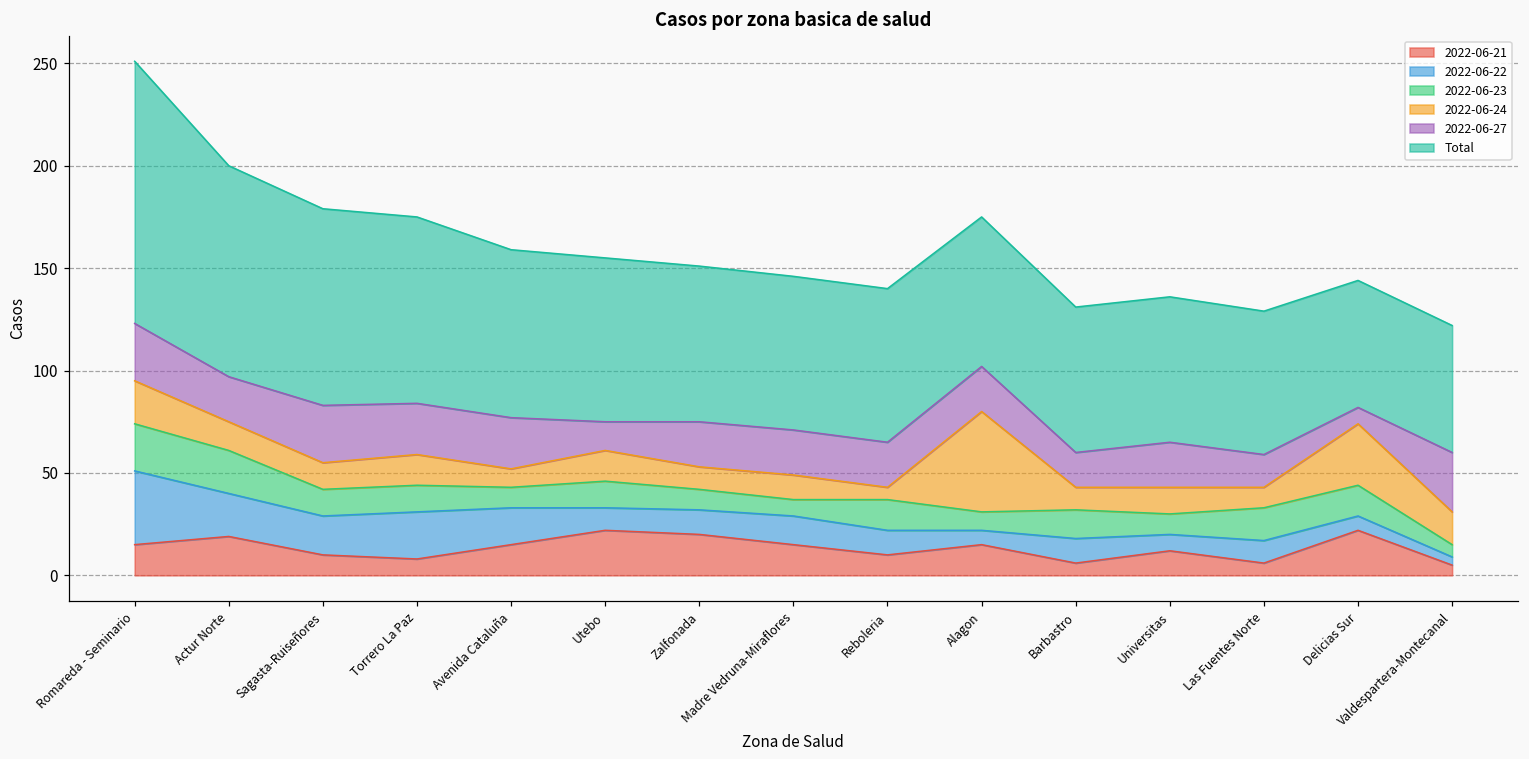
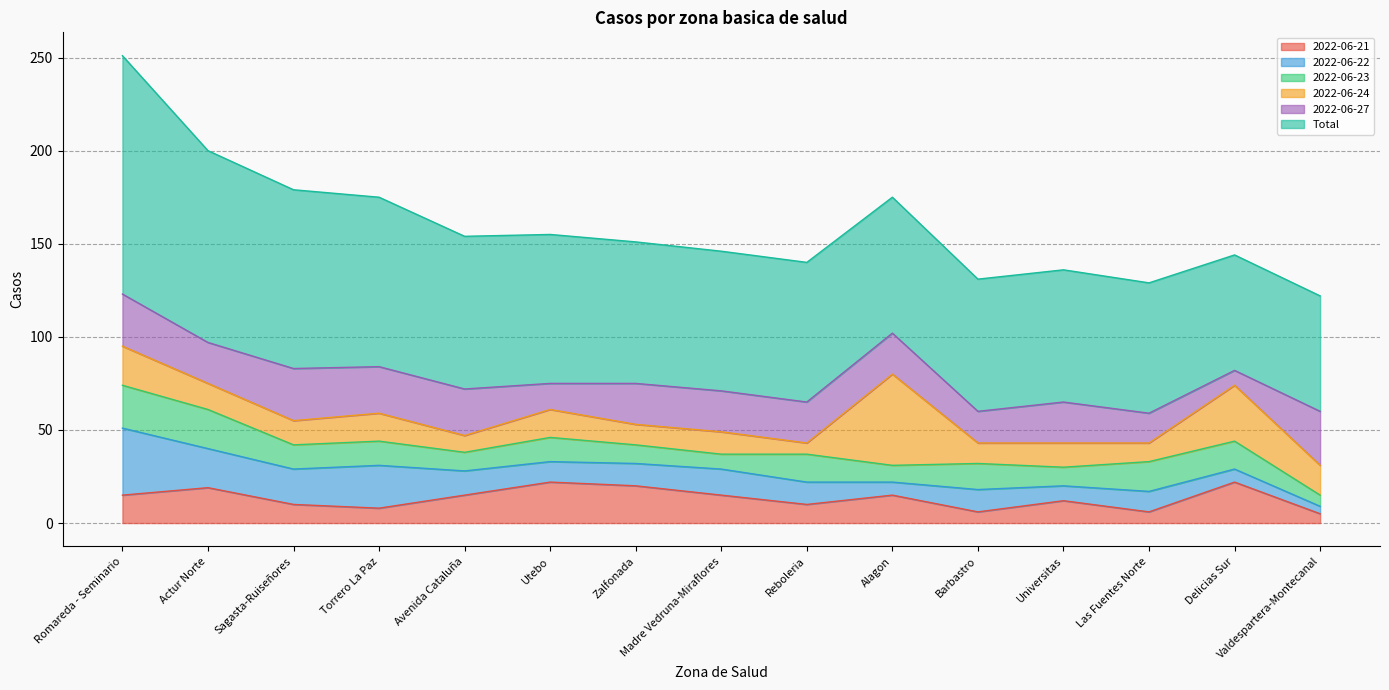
  {
    "2022-06-21": {
      "Romareda - Seminario": 15,
      "Actur Norte": 19,
      "Sagasta-Ruiseñores": 10,
      "Torrero La Paz": 8,
      "Avenida Cataluña": 15,
      "Utebo": 22,
      "Zalfonada": 20,
      "Madre Vedruna-Miraflores": 15,
      "Reboleria": 10,
      "Alagon": 15,
      "Barbastro": 6,
      "Universitas": 12,
      "Las Fuentes Norte": 6,
      "Delicias Sur": 22,
      "Valdespartera-Montecanal": 5
    },
    "2022-06-22": {
      "Romareda - Seminario": 36,
      "Actur Norte": 21,
      "Sagasta-Ruiseñores": 19,
      "Torrero La Paz": 23,
-     "Avenida Cataluña": 18,
+     "Avenida Cataluña": 13,
      "Utebo": 11,
      "Zalfonada": 12,
      "Madre Vedruna-Miraflores": 14,
      "Reboleria": 12,
      "Alagon": 7,
      "Barbastro": 12,
      "Universitas": 8,
      "Las Fuentes Norte": 11,
      "Delicias Sur": 7,
      "Valdespartera-Montecanal": 4
    },
    "2022-06-24": {
      "Romareda - Seminario": 21,
      "Actur Norte": 14,
      "Sagasta-Ruiseñores": 13,
      "Torrero La Paz": 15,
      "Avenida Cataluña": 9,
      "Utebo": 15,
      "Zalfonada": 11,
      "Madre Vedruna-Miraflores": 12,
      "Reboleria": 6,
      "Alagon": 49,
      "Barbastro": 11,
      "Universitas": 13,
      "Las Fuentes Norte": 10,
      "Delicias Sur": 30,
      "Valdespartera-Montecanal": 16
    },
    "2022-06-27": {
      "Romareda - Seminario": 28,
      "Actur Norte": 22,
      "Sagasta-Ruiseñores": 28,
      "Torrero La Paz": 25,
      "Avenida Cataluña": 25,
      "Utebo": 14,
      "Zalfonada": 22,
      "Madre Vedruna-Miraflores": 22,
      "Reboleria": 22,
      "Alagon": 22,
      "Barbastro": 17,
      "Universitas": 22,
      "Las Fuentes Norte": 16,
      "Delicias Sur": 8,
      "Valdespartera-Montecanal": 29
    }
  }
